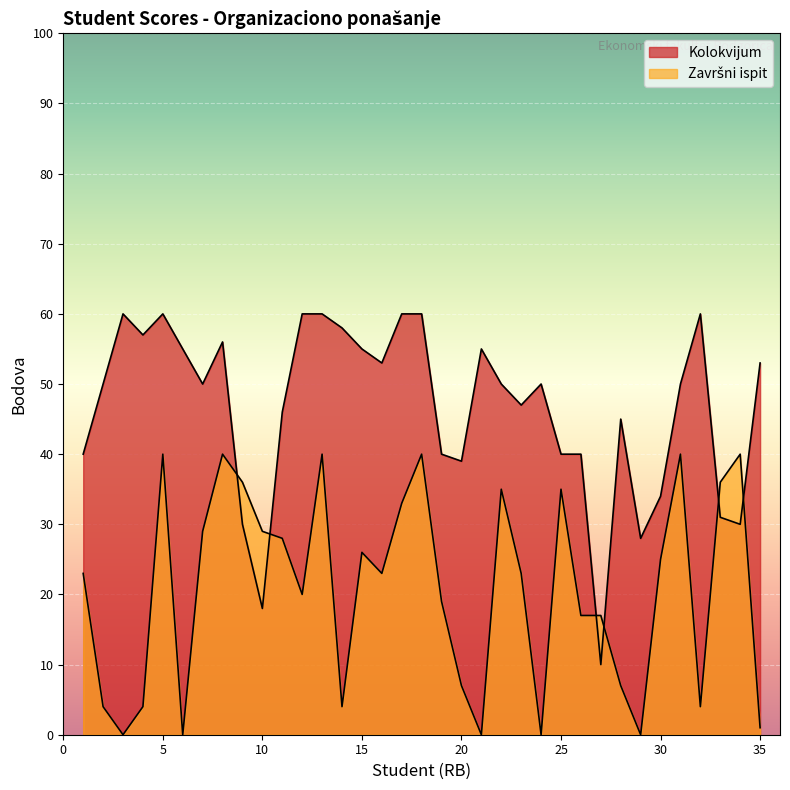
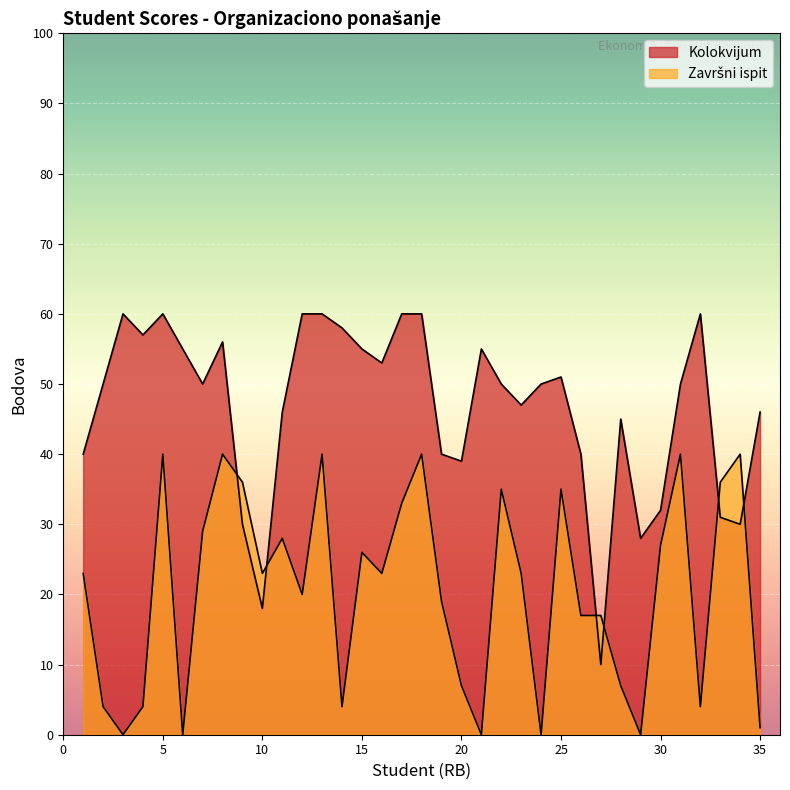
  {
    "Kolokvijum": {
      "5": 60,
      "10": 18,
      "15": 55,
      "20": 39,
-     "25": 40,
-     "30": 34,
-     "35": 53
+     "25": 51,
+     "30": 32,
+     "35": 46
    },
    "Završni ispit": {
      "5": 40,
-     "10": 29,
+     "10": 23,
      "15": 26,
      "20": 7,
      "25": 35,
-     "30": 25,
+     "30": 27,
      "35": 1
    }
  }
